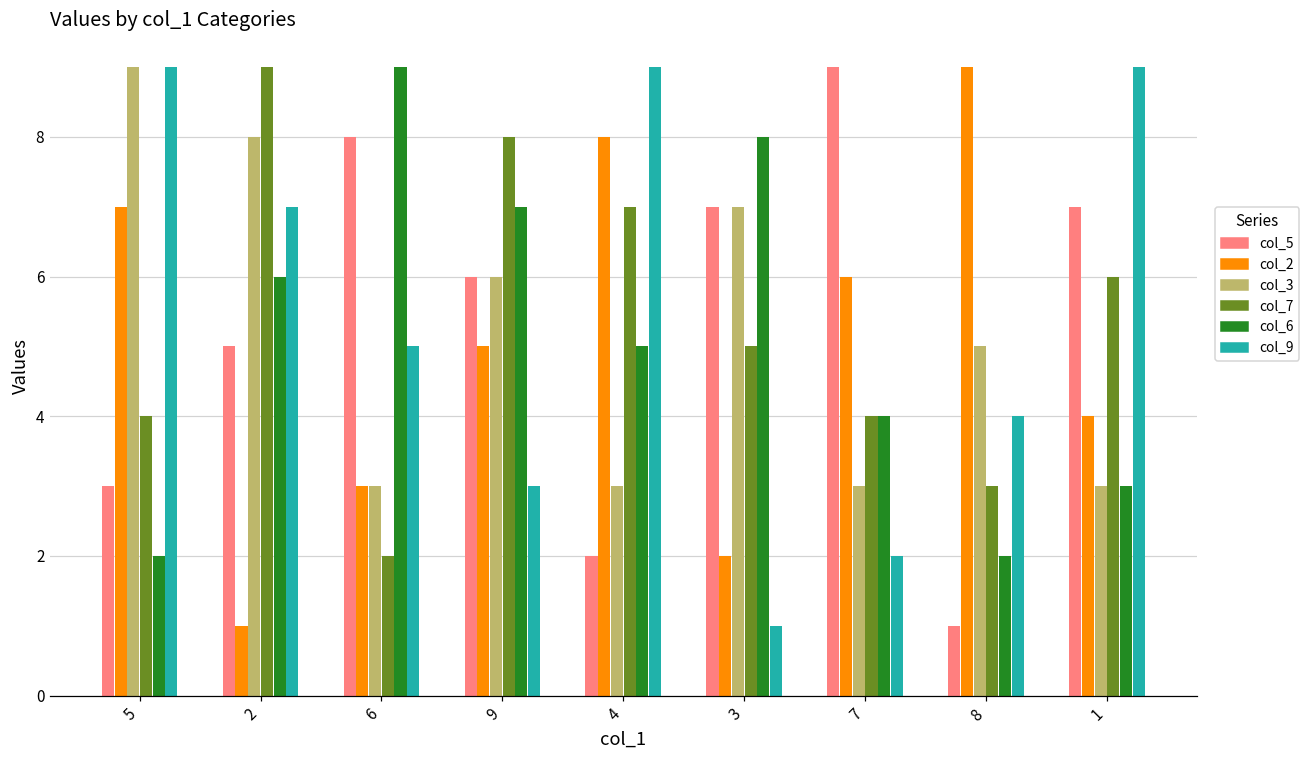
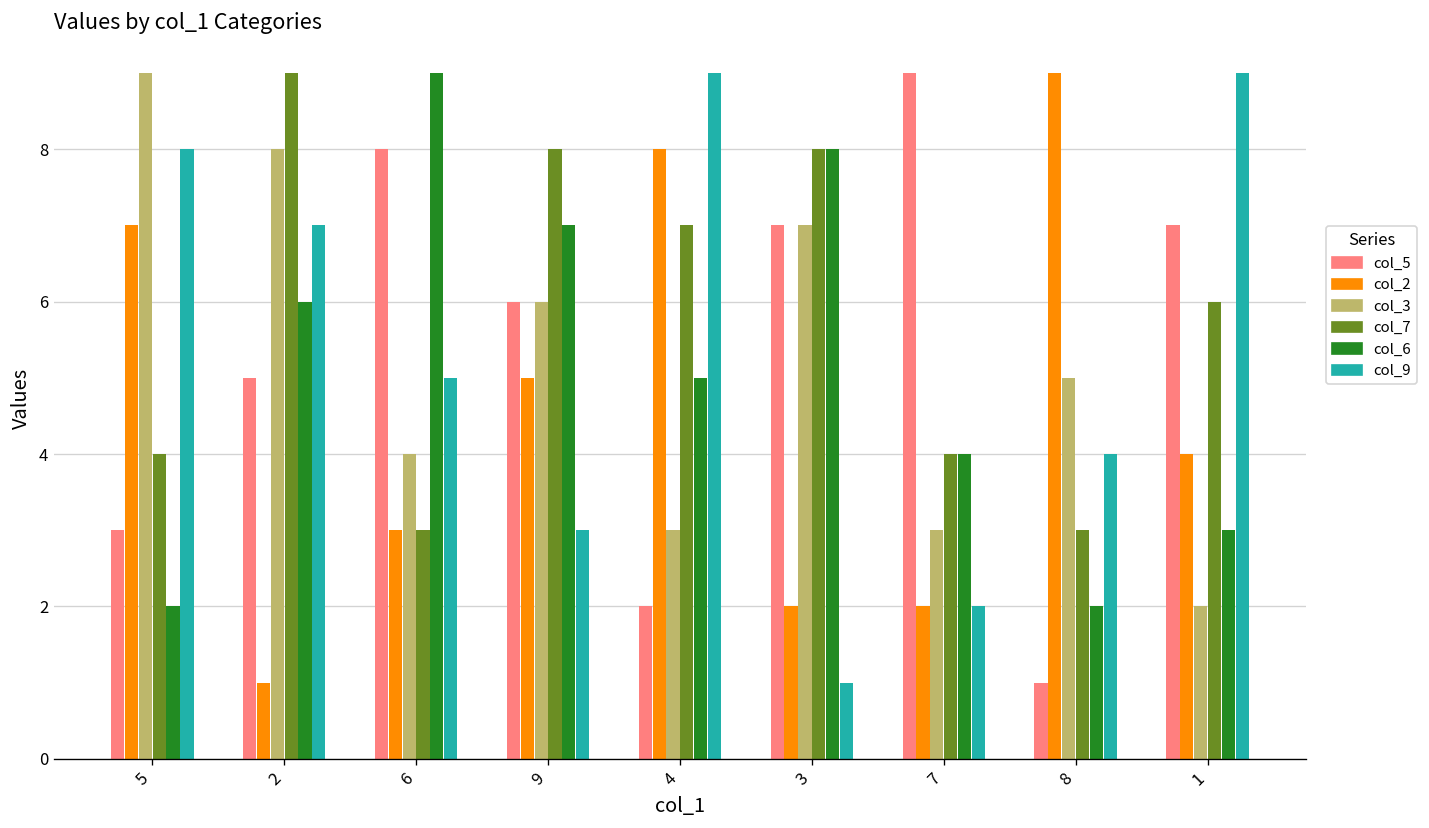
  {
    "col_5": {
      "5": 3,
      "2": 5,
      "6": 8,
      "9": 6,
      "4": 2,
      "3": 7,
      "7": 9,
      "8": 1,
      "1": 7
    },
    "col_2": {
      "5": 7,
      "2": 1,
      "6": 3,
      "9": 5,
      "4": 8,
      "3": 2,
-     "7": 6,
+     "7": 2,
      "8": 9,
      "1": 4
    },
    "col_3": {
      "5": 9,
      "2": 8,
-     "6": 3,
+     "6": 4,
      "9": 6,
      "4": 3,
      "3": 7,
      "7": 3,
      "8": 5,
-     "1": 3
+     "1": 2
    },
    "col_7": {
      "5": 4,
      "2": 9,
-     "6": 2,
+     "6": 3,
      "9": 8,
      "4": 7,
-     "3": 5,
+     "3": 8,
      "7": 4,
      "8": 3,
      "1": 6
    },
    "col_6": {
      "5": 2,
      "2": 6,
      "6": 9,
      "9": 7,
      "4": 5,
      "3": 8,
      "7": 4,
      "8": 2,
      "1": 3
    },
    "col_9": {
-     "5": 9,
+     "5": 8,
      "2": 7,
      "6": 5,
      "9": 3,
      "4": 9,
      "3": 1,
      "7": 2,
      "8": 4,
      "1": 9
    }
  }
